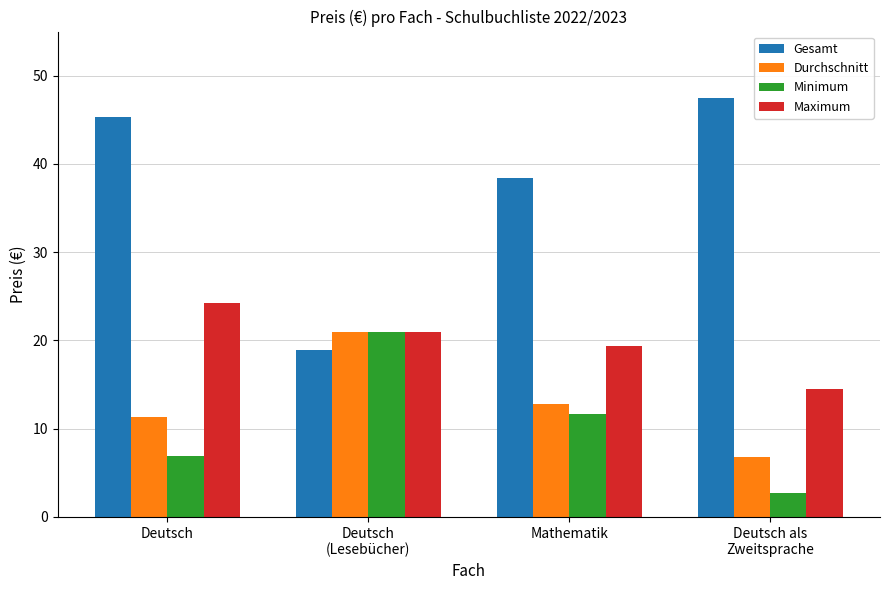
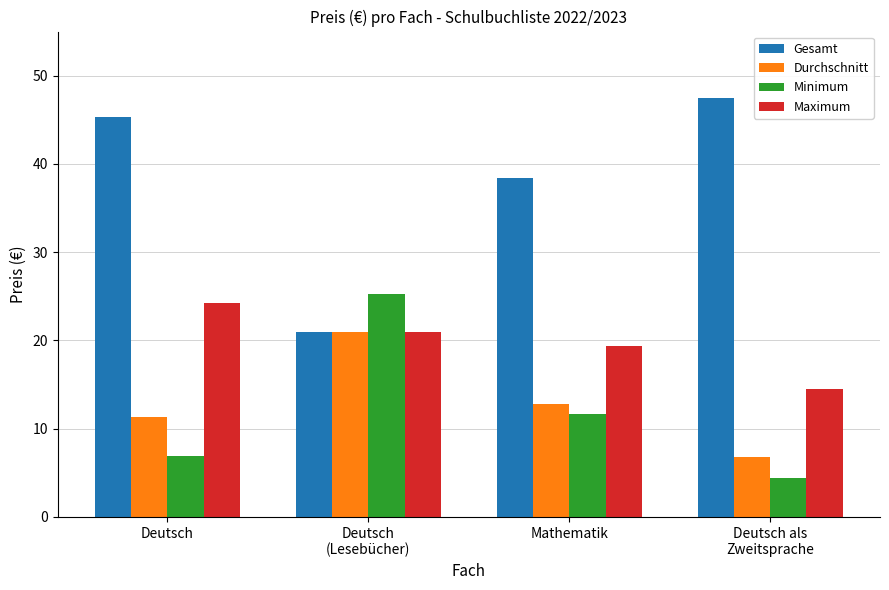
  {
    "Gesamt": {
      "Deutsch": 45,
-     "Deutsch (Lesebücher)": 19,
+     "Deutsch (Lesebücher)": 21,
      "Mathematik": 38,
      "Deutsch als Zweitsprache": 48
    },
    "Durchschnitt": {
      "Deutsch": 11,
      "Deutsch (Lesebücher)": 21,
      "Mathematik": 13,
      "Deutsch als Zweitsprache": 7
    },
    "Minimum": {
      "Deutsch": 7,
-     "Deutsch (Lesebücher)": 21,
+     "Deutsch (Lesebücher)": 25,
      "Mathematik": 12,
-     "Deutsch als Zweitsprache": 3
+     "Deutsch als Zweitsprache": 4
    },
    "Maximum": {
      "Deutsch": 24,
      "Deutsch (Lesebücher)": 21,
      "Mathematik": 19,
      "Deutsch als Zweitsprache": 15
    }
  }
